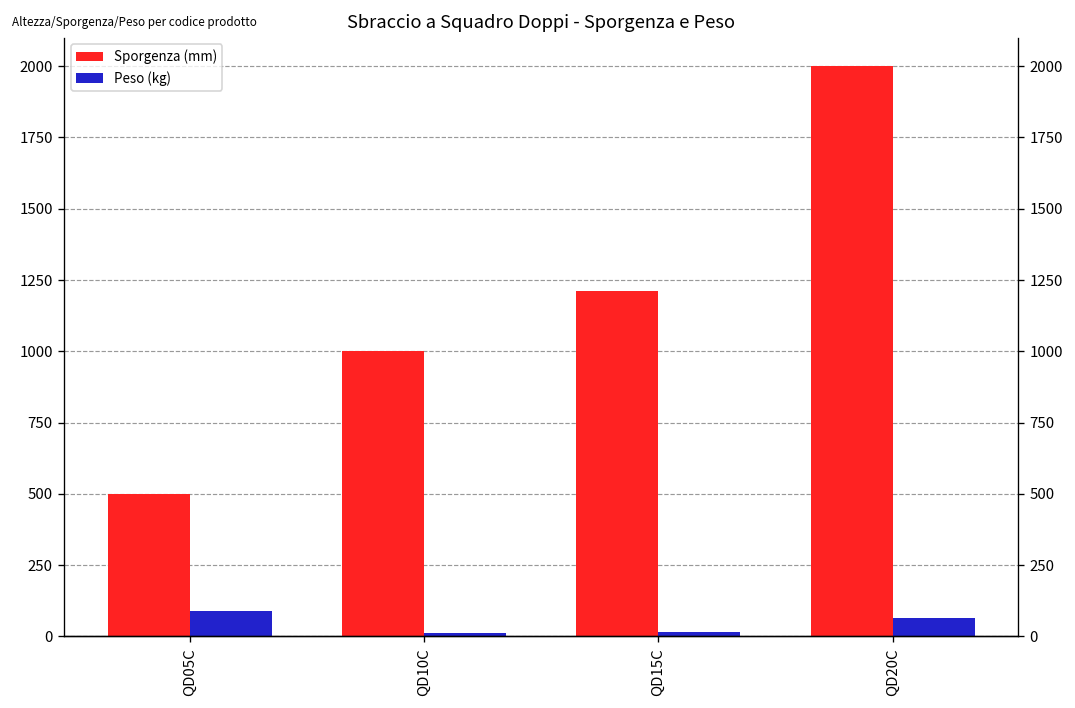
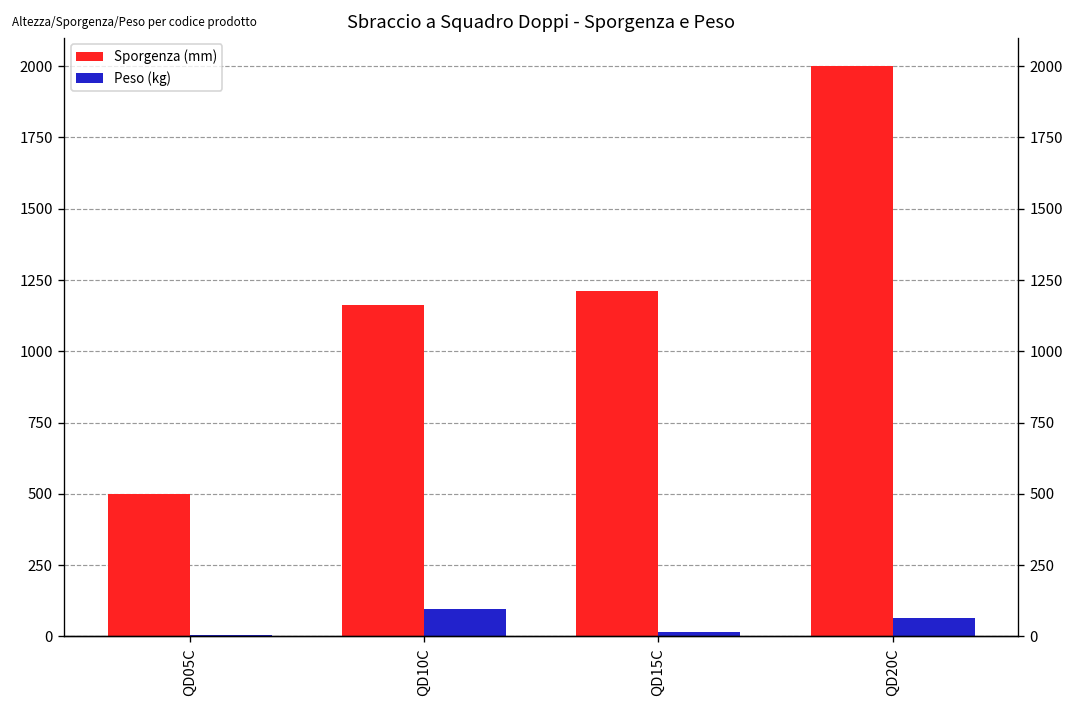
  {
    "Sporgenza (mm)": {
      "QD05C": 500,
-     "QD10C": 1000,
+     "QD10C": 1160,
      "QD15C": 1210,
      "QD20C": 2000
    },
    "Peso (kg)": {
-     "QD05C": 90,
-     "QD10C": 10,
+     "QD05C": 10,
+     "QD10C": 100,
      "QD15C": 20,
      "QD20C": 70
    }
  }
